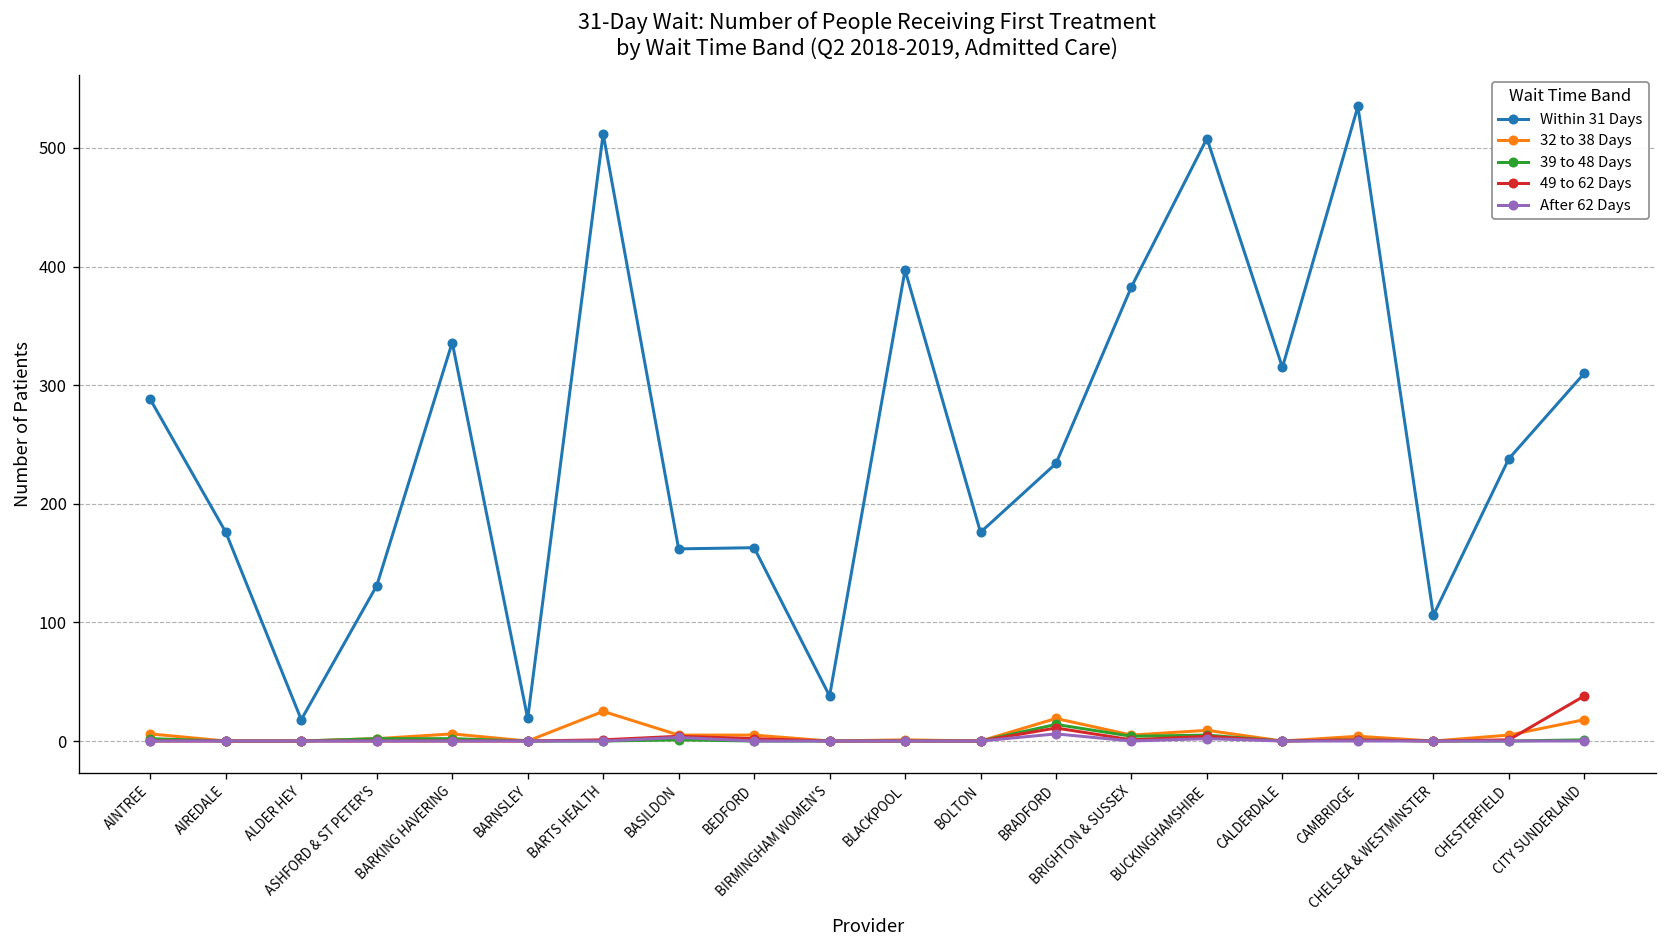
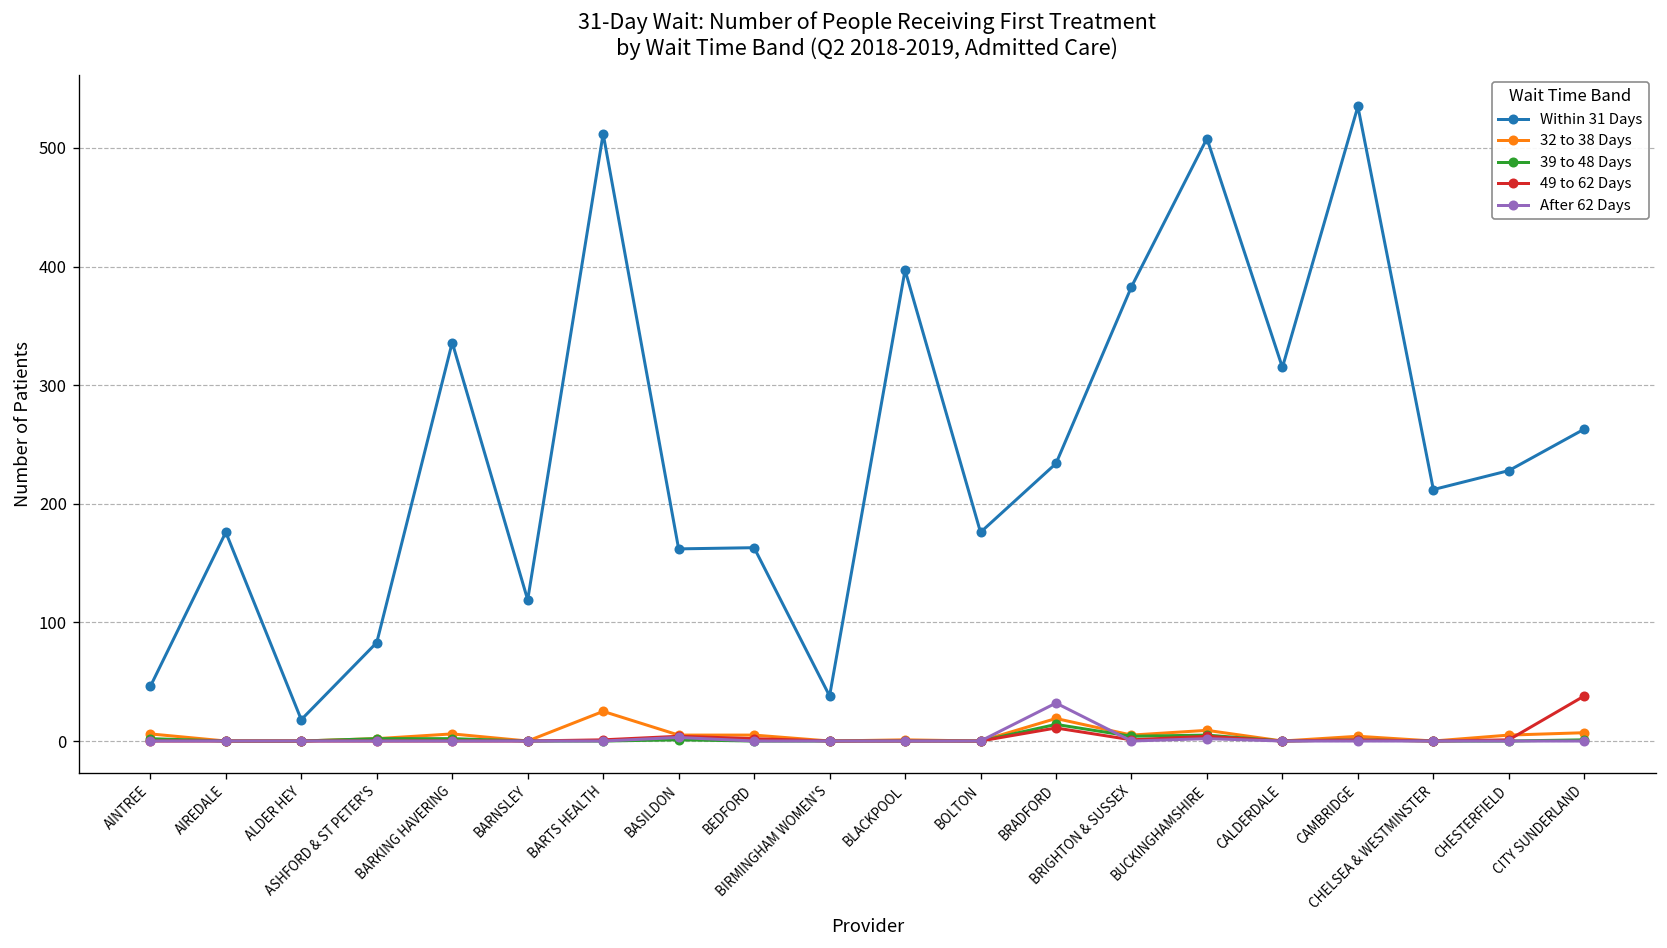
  {
    "Within 31 Days": {
-     "AINTREE": 290,
+     "AINTREE": 50,
      "AIREDALE": 180,
      "ALDER HEY": 20,
-     "ASHFORD & ST PETER'S": 130,
+     "ASHFORD & ST PETER'S": 80,
      "BARKING HAVERING": 340,
-     "BARNSLEY": 20,
+     "BARNSLEY": 120,
      "BARTS HEALTH": 510,
      "BASILDON": 160,
      "BEDFORD": 160,
      "BIRMINGHAM WOMEN'S": 40,
      "BLACKPOOL": 400,
      "BOLTON": 180,
      "BRADFORD": 230,
      "BRIGHTON & SUSSEX": 380,
      "BUCKINGHAMSHIRE": 510,
      "CALDERDALE": 320,
      "CAMBRIDGE": 540,
-     "CHELSEA & WESTMINSTER": 110,
-     "CHESTERFIELD": 240,
-     "CITY SUNDERLAND": 310
+     "CHELSEA & WESTMINSTER": 210,
+     "CHESTERFIELD": 230,
+     "CITY SUNDERLAND": 260
    },
    "32 to 38 Days": {
      "AINTREE": 10,
      "BARKING HAVERING": 10,
      "BARTS HEALTH": 30,
      "BEDFORD": 10,
      "BRADFORD": 20,
      "BUCKINGHAMSHIRE": 10,
      "CAMBRIDGE": 0,
      "CHESTERFIELD": 10,
-     "CITY SUNDERLAND": 20
+     "CITY SUNDERLAND": 10
    },
    "39 to 48 Days": {
      "BRADFORD": 10
    },
    "49 to 62 Days": {
      "BRADFORD": 10,
      "CITY SUNDERLAND": 40
    },
    "After 62 Days": {
-     "BRADFORD": 10
+     "BRADFORD": 30
    }
  }
